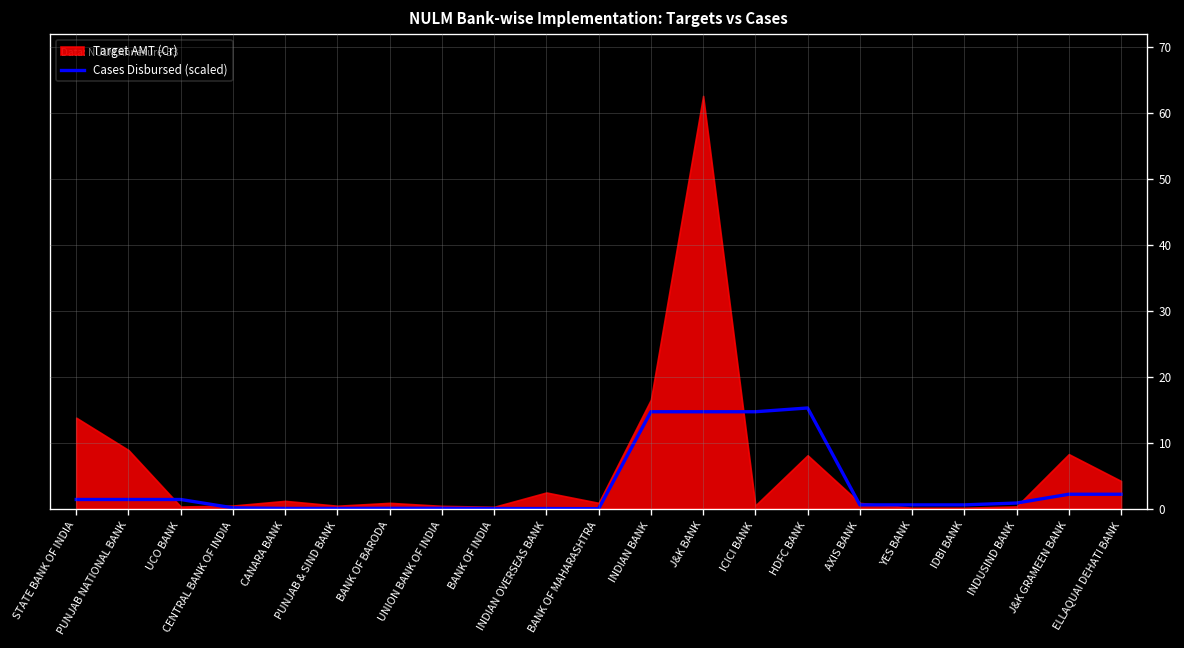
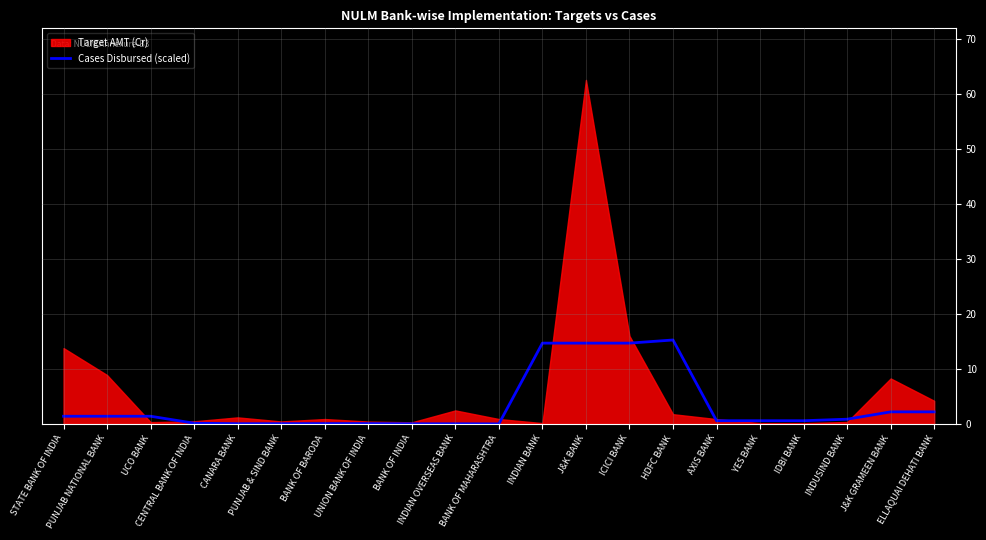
  {
    "Cases Disbursed (scaled)": {
      "STATE BANK OF INDIA": 1,
      "PUNJAB NATIONAL BANK": 1,
      "UCO BANK": 1,
      "CANARA BANK": 0,
      "BANK OF BARODA": 0,
      "INDIAN OVERSEAS BANK": 0,
      "BANK OF MAHARASHTRA": 0,
      "INDIAN BANK": 15,
      "J&K BANK": 15,
      "ICICI BANK": 15,
      "HDFC BANK": 15,
      "INDUSIND BANK": 1,
      "J&K GRAMEEN BANK": 2,
      "ELLAQUAI DEHATI BANK": 2
    },
    "Target AMT (Cr)": {
      "STATE BANK OF INDIA": 14,
      "PUNJAB NATIONAL BANK": 9,
      "CANARA BANK": 1,
      "BANK OF BARODA": 1,
      "INDIAN OVERSEAS BANK": 2,
      "BANK OF MAHARASHTRA": 1,
-     "INDIAN BANK": 17,
+     "INDIAN BANK": 0,
      "J&K BANK": 63,
-     "ICICI BANK": 0,
-     "HDFC BANK": 8,
+     "ICICI BANK": 16,
+     "HDFC BANK": 2,
      "J&K GRAMEEN BANK": 8,
      "ELLAQUAI DEHATI BANK": 4
    }
  }
